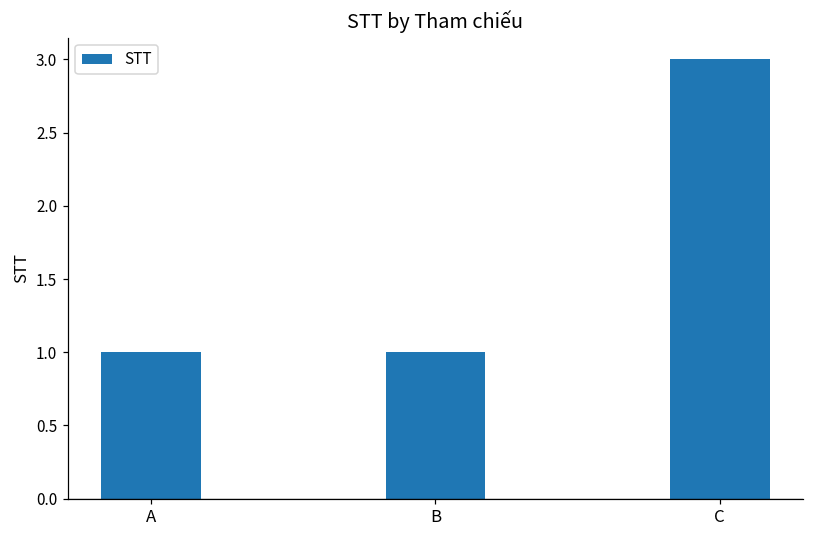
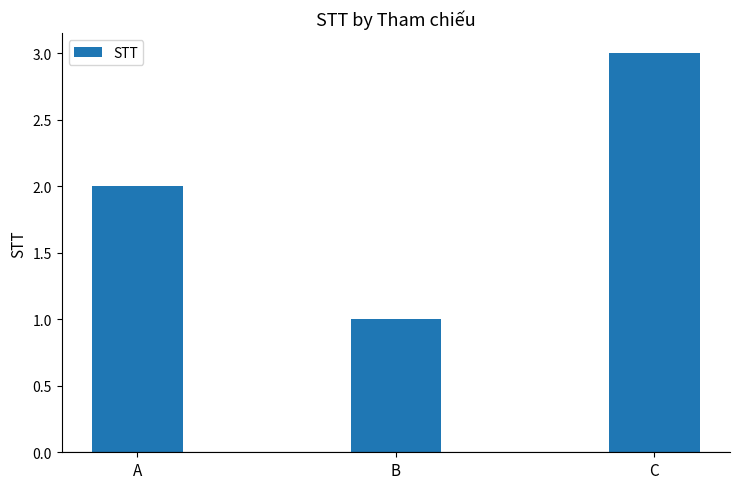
  {
-   "A": 1,
+   "A": 2,
    "B": 1,
    "C": 3
  }
